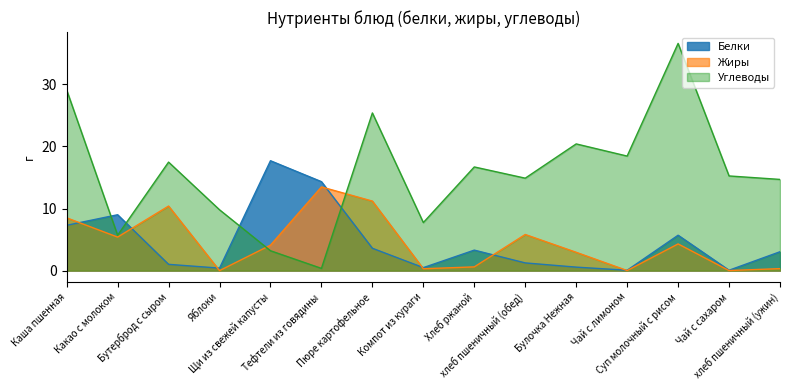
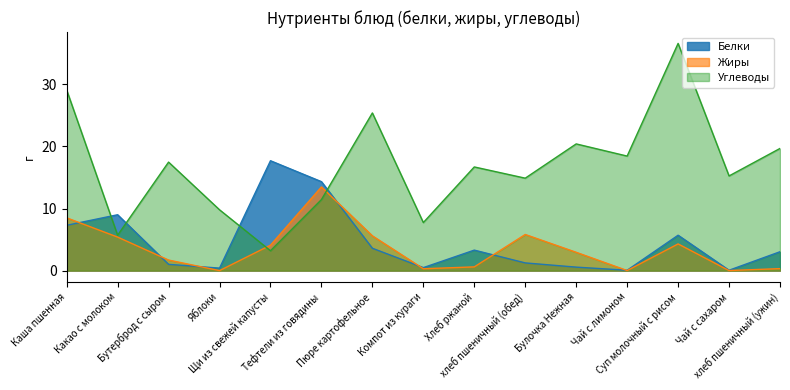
  {
    "Белки": {
      "Каша пшенная": 7,
      "Какао с молоком": 9,
      "Бутерброд с сыром": 1,
      "Щи из свежей капусты": 18,
      "Тефтели из говядины": 14,
      "Пюре картофельное": 4,
      "Хлеб ржаной": 3,
      "хлеб пшеничный (обед)": 1,
      "Булочка Нежная": 1,
      "Суп молочный с рисом": 6,
      "хлеб пшеничный (ужин)": 3
    },
    "Жиры": {
      "Каша пшенная": 9,
-     "Бутерброд с сыром": 10,
+     "Бутерброд с сыром": 2,
      "Щи из свежей капусты": 4,
      "Тефтели из говядины": 13,
-     "Пюре картофельное": 11,
+     "Пюре картофельное": 6,
      "Хлеб ржаной": 1,
      "хлеб пшеничный (обед)": 6,
      "Булочка Нежная": 3,
      "Суп молочный с рисом": 4,
      "хлеб пшеничный (ужин)": 0
    },
    "Углеводы": {
      "Каша пшенная": 29,
      "Бутерброд с сыром": 17,
      "Яблоки": 10,
      "Щи из свежей капусты": 3,
-     "Тефтели из говядины": 0,
+     "Тефтели из говядины": 11,
      "Пюре картофельное": 25,
      "Компот из кураги": 8,
      "Хлеб ржаной": 17,
      "хлеб пшеничный (обед)": 15,
      "Булочка Нежная": 20,
      "Чай с лимоном": 18,
      "Суп молочный с рисом": 37,
      "Чай с сахаром": 15,
-     "хлеб пшеничный (ужин)": 15
+     "хлеб пшеничный (ужин)": 20
    }
  }
